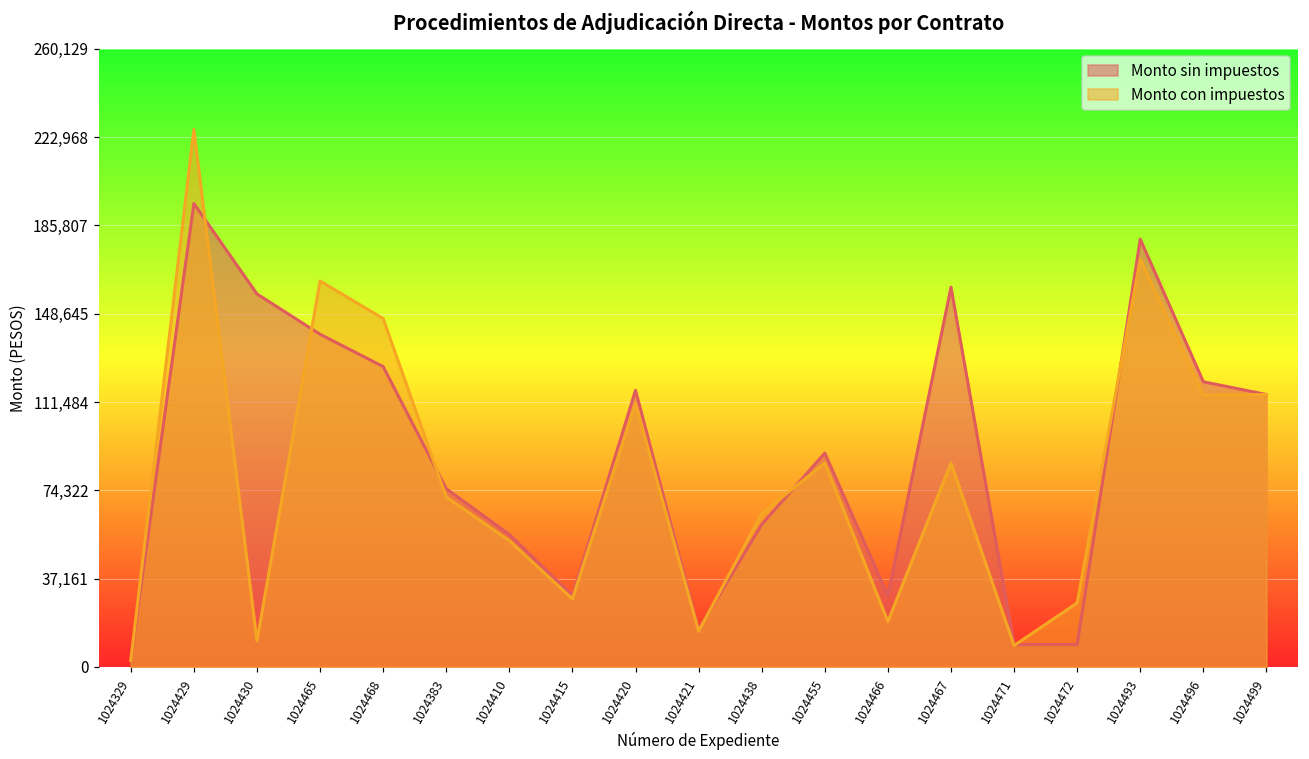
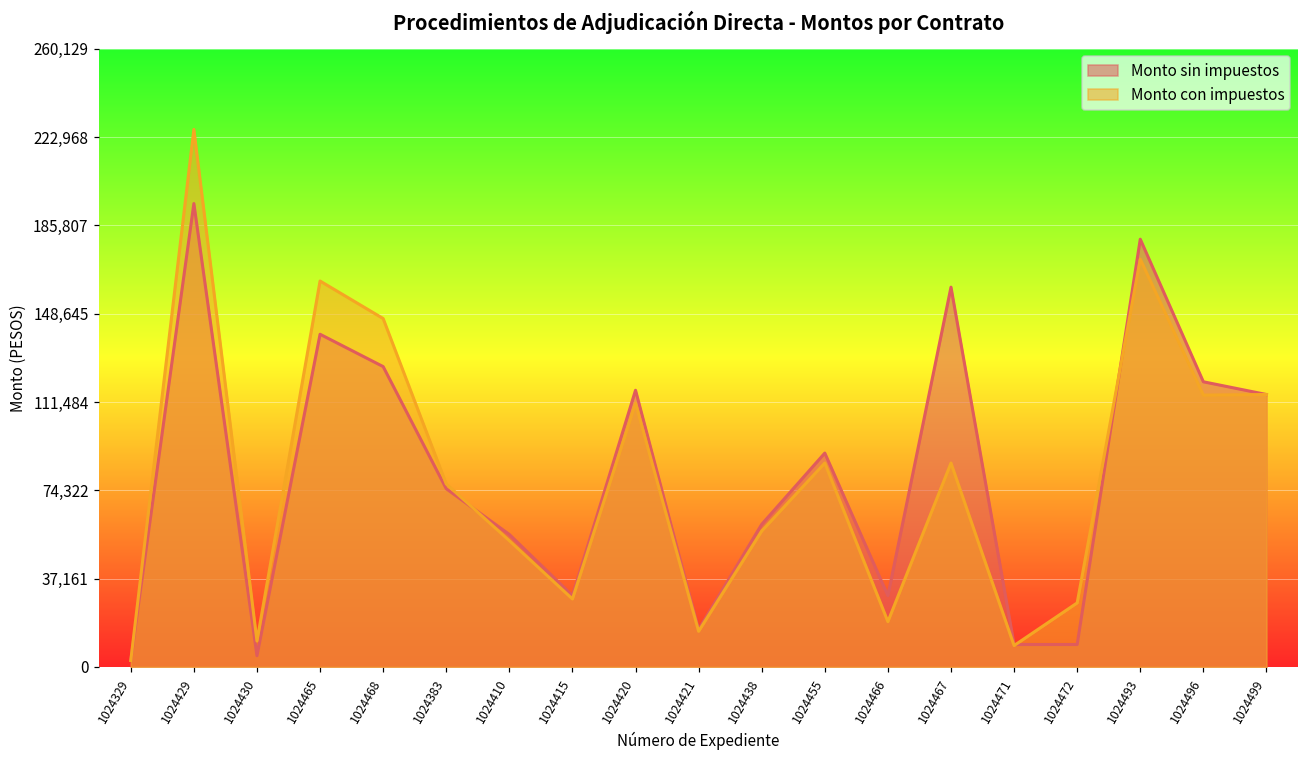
  {
    "Monto sin impuestos": {
      "1024429": "195,000",
-     "1024430": "157,000",
+     "1024430": "5,000",
      "1024465": "140,000",
      "1024468": "126,000",
      "1024383": "75,000",
      "1024410": "56,000",
      "1024415": "30,000",
      "1024420": "116,000",
      "1024438": "60,000",
      "1024455": "90,000",
      "1024466": "30,000",
      "1024467": "160,000",
      "1024472": "9,000",
      "1024493": "180,000",
      "1024496": "120,000"
    },
    "Monto con impuestos": {
      "1024429": "226,000",
      "1024430": "11,000",
      "1024465": "162,000",
      "1024468": "147,000",
-     "1024383": "71,000",
+     "1024383": "77,000",
      "1024410": "53,000",
      "1024415": "29,000",
      "1024420": "111,000",
-     "1024438": "65,000",
+     "1024438": "57,000",
      "1024455": "86,000",
      "1024466": "19,000",
      "1024467": "86,000",
      "1024472": "27,000",
      "1024493": "172,000",
      "1024496": "114,000"
    }
  }
